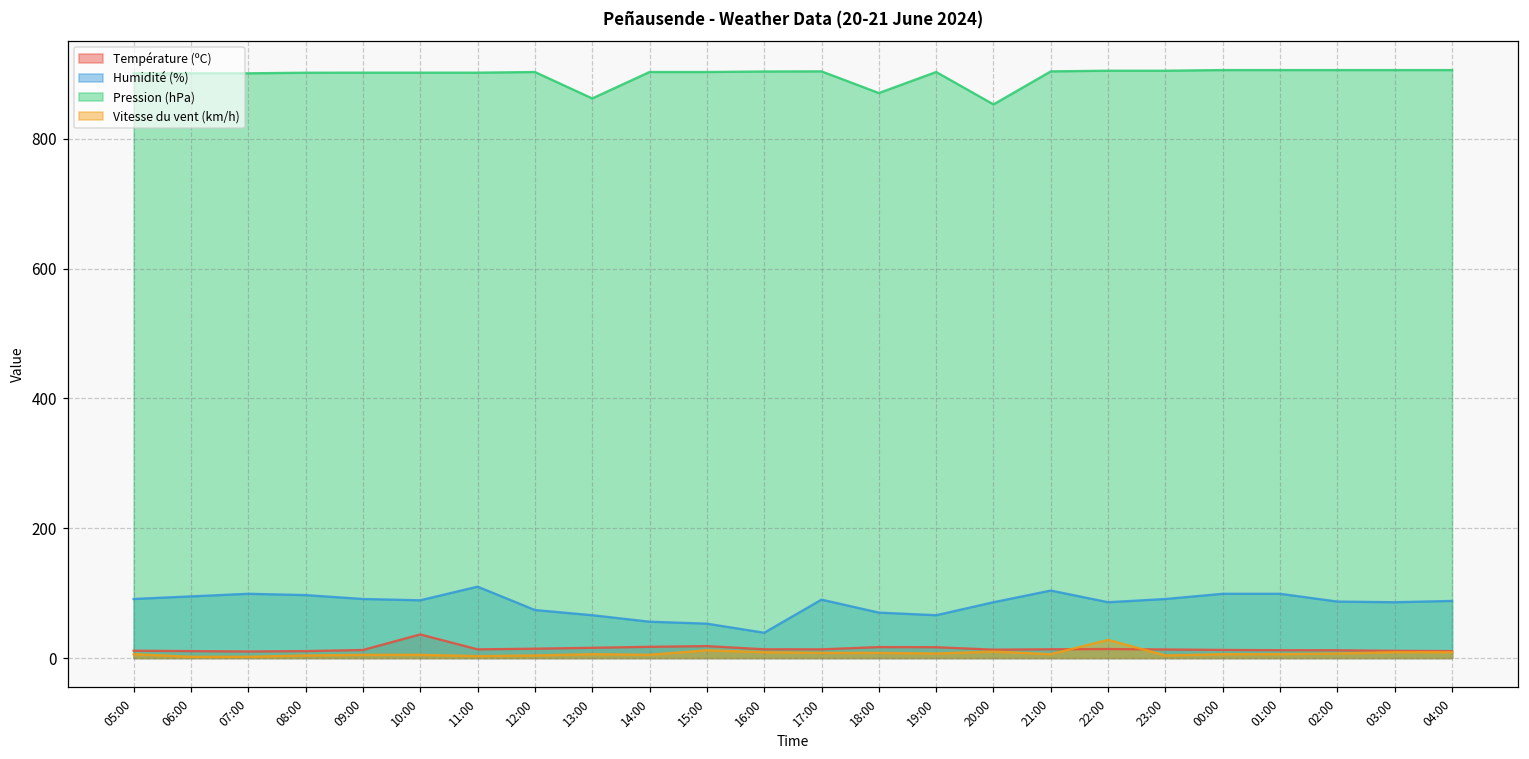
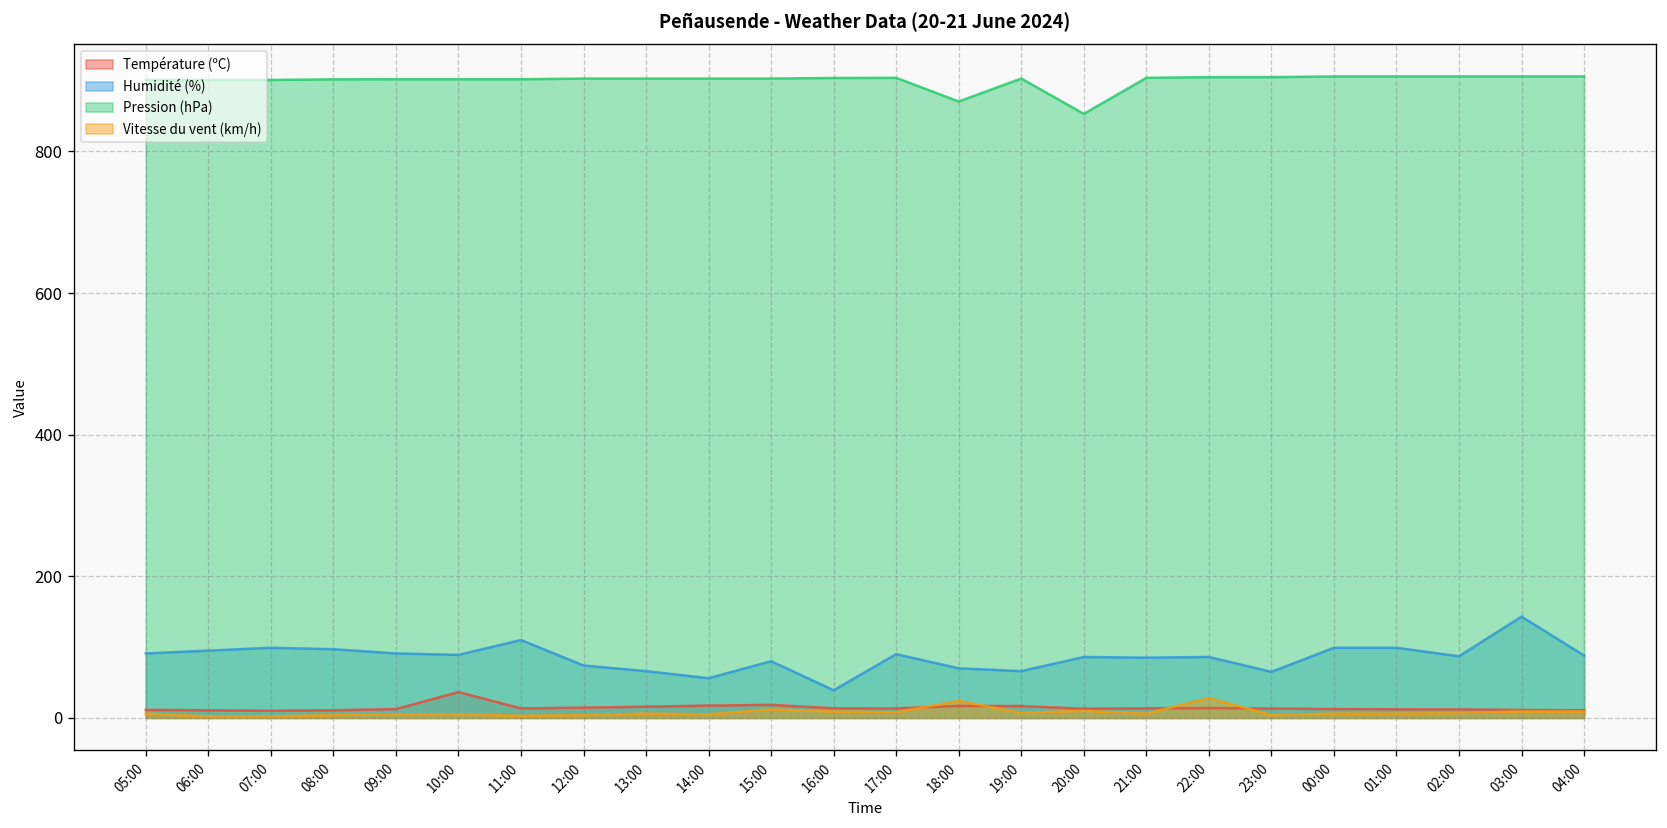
  {
    "Température (ºC)": {
      "05:00": 10,
      "06:00": 10,
      "07:00": 10,
      "08:00": 10,
      "09:00": 10,
      "10:00": 40,
      "11:00": 10,
      "12:00": 10,
      "13:00": 20,
      "14:00": 20,
      "15:00": 20,
      "16:00": 10,
      "17:00": 10,
      "18:00": 20,
      "19:00": 20,
      "21:00": 10,
      "22:00": 10,
      "23:00": 10,
      "00:00": 10,
      "01:00": 10,
      "02:00": 10
    },
    "Humidité (%)": {
      "05:00": 90,
      "06:00": 100,
      "07:00": 100,
      "08:00": 100,
      "09:00": 90,
      "10:00": 90,
      "11:00": 110,
      "12:00": 70,
      "13:00": 70,
      "14:00": 60,
-     "15:00": 50,
+     "15:00": 80,
      "16:00": 40,
      "17:00": 90,
      "18:00": 70,
      "19:00": 70,
      "20:00": 90,
-     "21:00": 100,
+     "21:00": 90,
      "22:00": 90,
-     "23:00": 90,
+     "23:00": 70,
      "00:00": 100,
      "01:00": 100,
      "02:00": 90,
-     "03:00": 90,
+     "03:00": 140,
      "04:00": 90
    },
    "Pression (hPa)": {
      "07:00": 900,
      "08:00": 900,
      "09:00": 900,
      "10:00": 900,
      "11:00": 900,
      "12:00": 900,
-     "13:00": 860,
+     "13:00": 900,
      "14:00": 900,
      "15:00": 900,
      "16:00": 900,
      "17:00": 900,
      "18:00": 870,
      "19:00": 900,
      "20:00": 850,
      "21:00": 900,
      "22:00": 910,
      "23:00": 910,
      "00:00": 910,
      "01:00": 910,
      "02:00": 910,
      "03:00": 910,
      "04:00": 910
    },
    "Vitesse du vent (km/h)": {
      "05:00": 10,
      "06:00": 0,
      "07:00": 0,
      "08:00": 0,
      "09:00": 10,
      "10:00": 10,
      "11:00": 0,
      "12:00": 0,
      "13:00": 10,
      "14:00": 10,
      "15:00": 10,
      "16:00": 10,
      "17:00": 10,
-     "18:00": 10,
+     "18:00": 20,
      "19:00": 10,
      "21:00": 10,
      "22:00": 30,
      "23:00": 0,
      "00:00": 10,
      "01:00": 10,
      "02:00": 10
    }
  }
